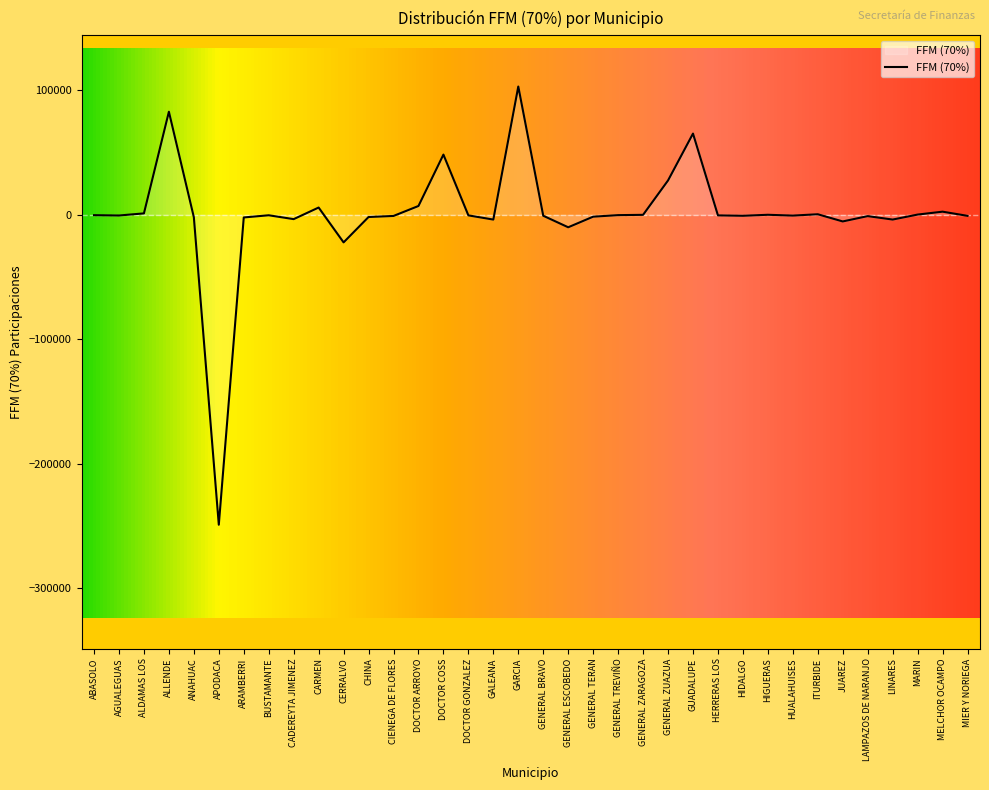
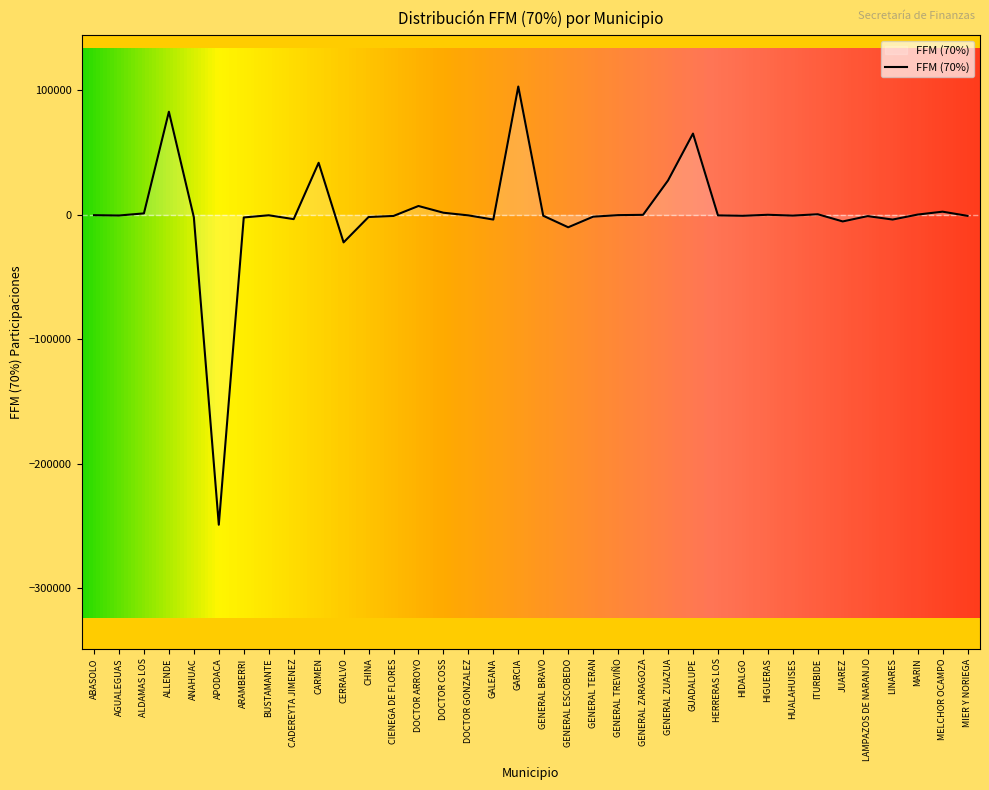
  {
    "FFM (70%)": {
-     "CARMEN": 6000,
-     "DOCTOR COSS": 48000
+     "CARMEN": 42000,
+     "DOCTOR COSS": 2000
    }
  }
